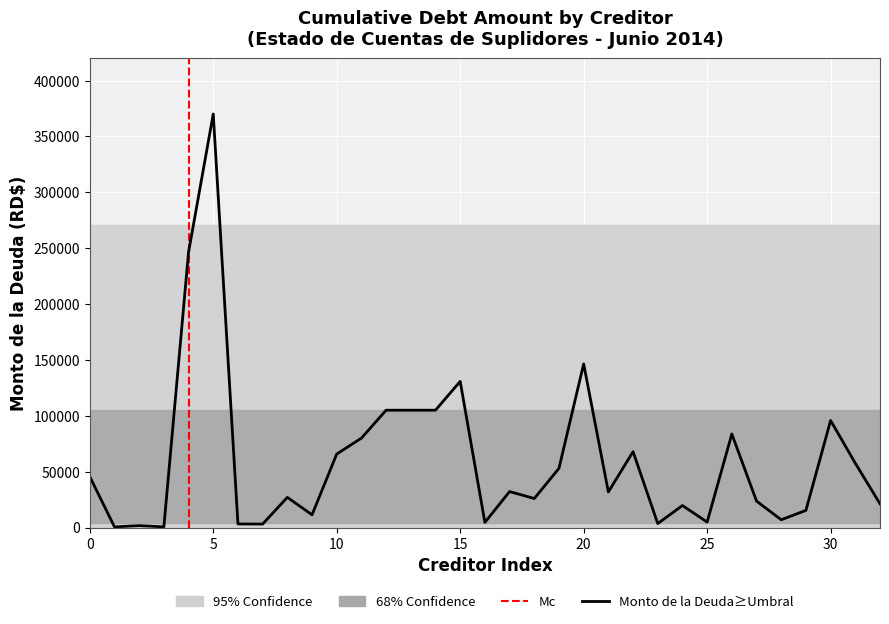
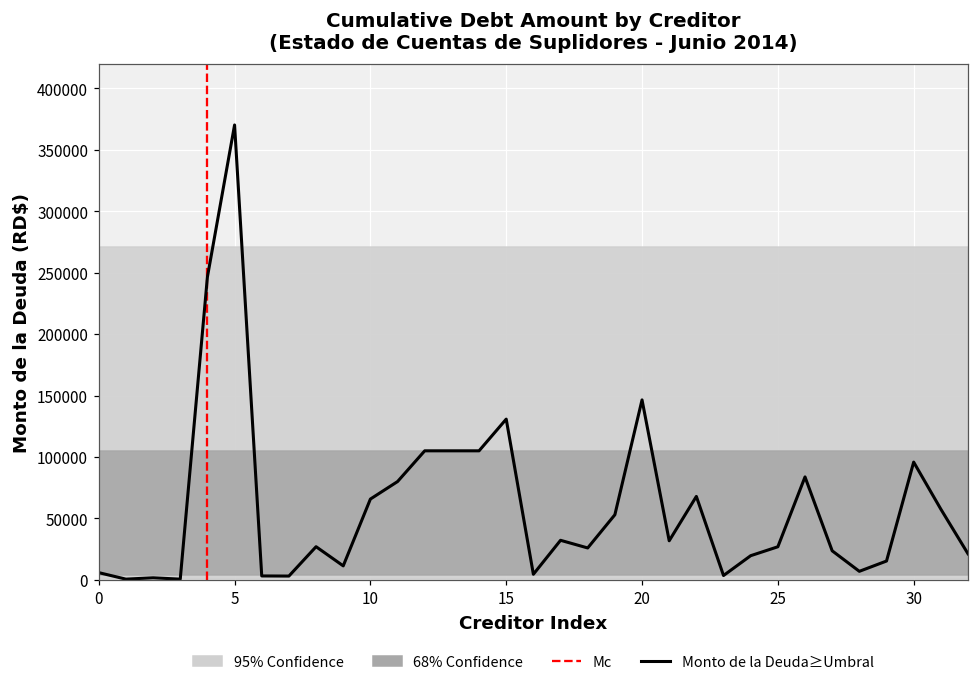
  {
-   "0": 46000,
+   "0": 6000,
    "5": 370000,
    "10": 66000,
    "15": 131000,
    "20": 146000,
-   "25": 5000,
+   "25": 27000,
    "30": 96000
  }
